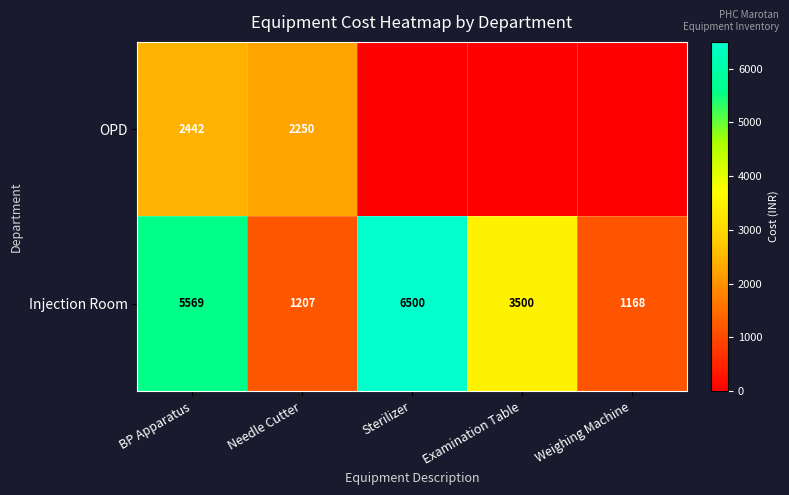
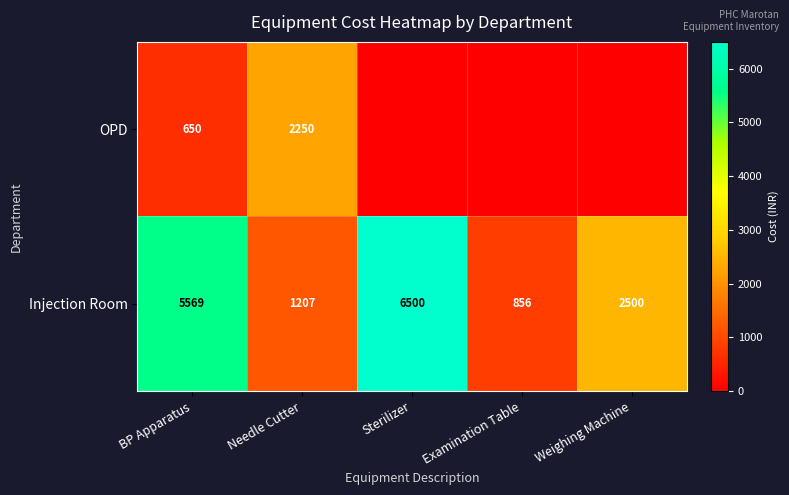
  {
    "OPD": {
-     "BP Apparatus": 2442,
+     "BP Apparatus": 650,
      "Needle Cutter": 2250
    },
    "Injection Room": {
      "BP Apparatus": 5569,
      "Needle Cutter": 1207,
      "Sterilizer": 6500,
-     "Examination Table": 3500,
-     "Weighing Machine": 1168
+     "Examination Table": 856,
+     "Weighing Machine": 2500
    }
  }
